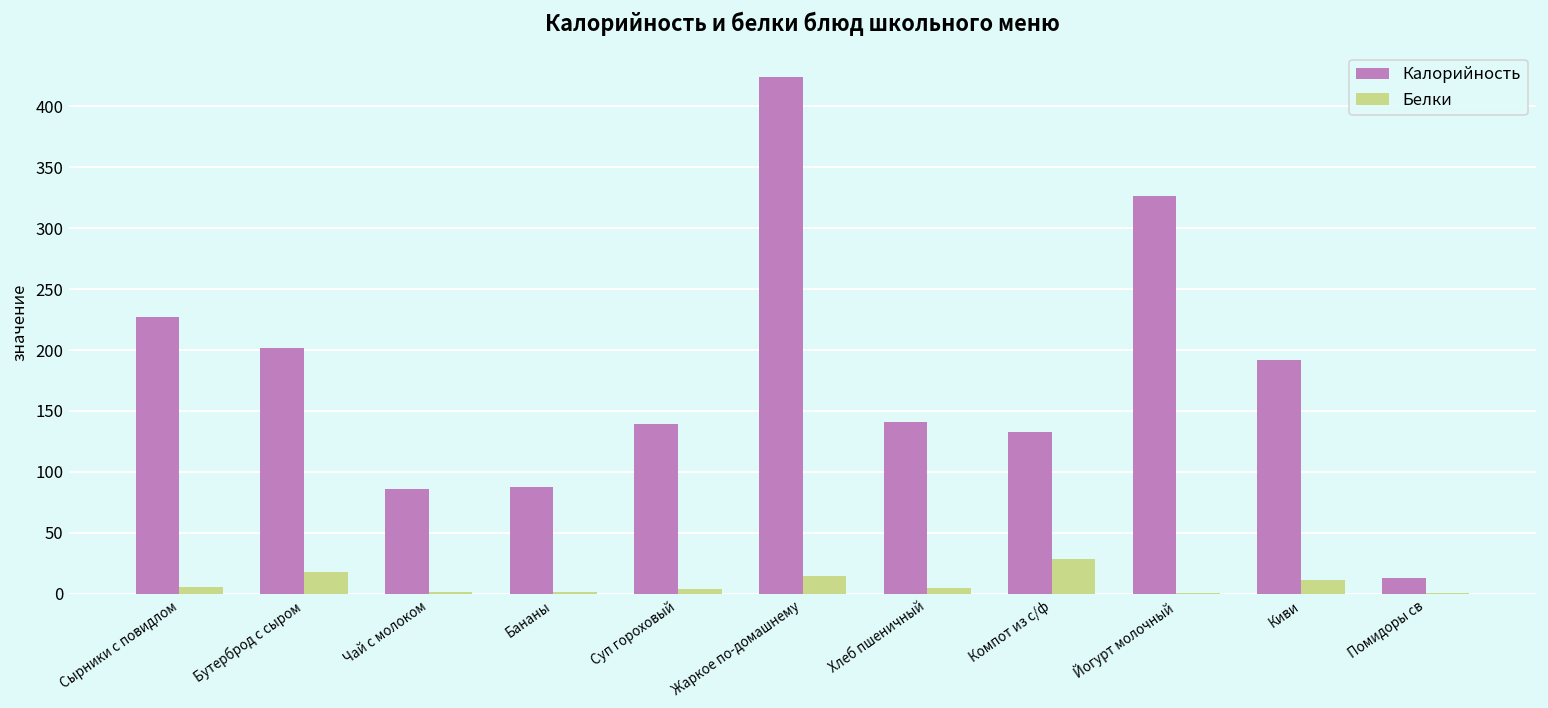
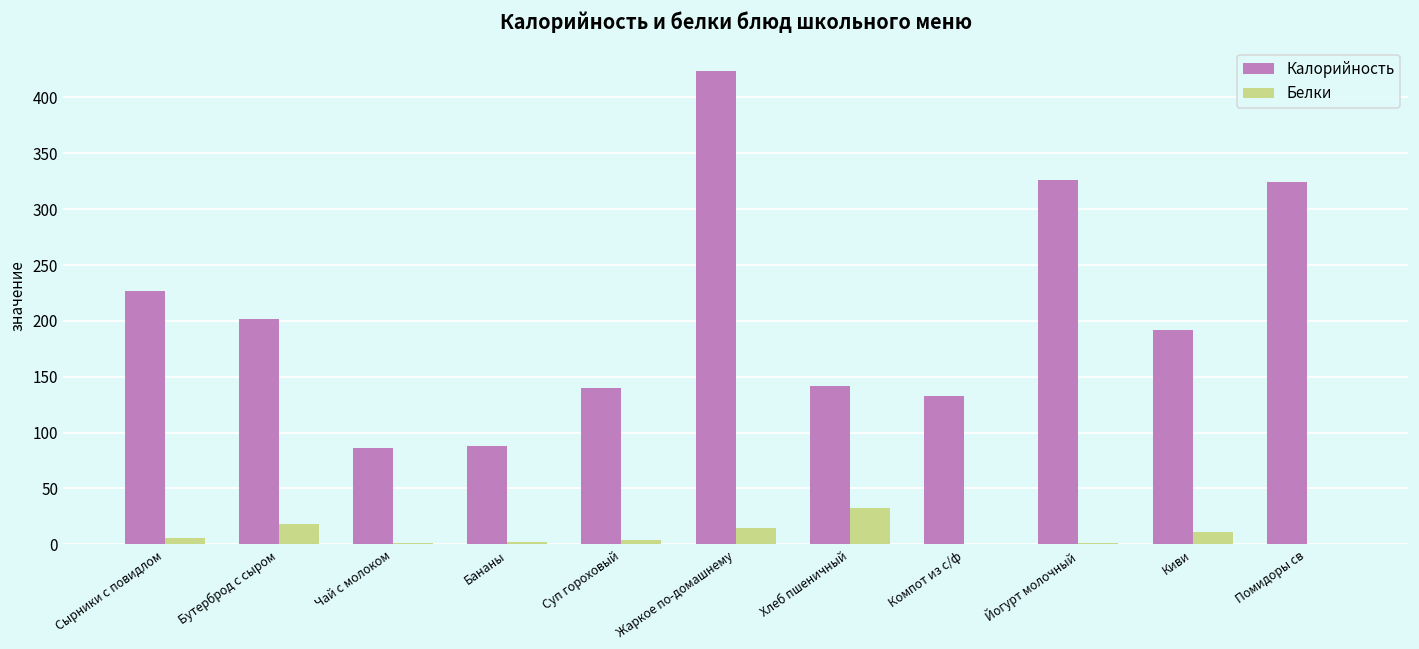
  {
    "Калорийность": {
      "Сырники с повидлом": 227,
      "Бутерброд с сыром": 202,
      "Чай с молоком": 86,
      "Бананы": 88,
      "Суп гороховый": 140,
      "Жаркое по-домашнему": 424,
      "Хлеб пшеничный": 141,
      "Компот из с/ф": 133,
      "Йогурт молочный": 326,
      "Киви": 192,
-     "Помидоры св": 13
+     "Помидоры св": 324
    },
    "Белки": {
      "Сырники с повидлом": 6,
      "Бутерброд с сыром": 18,
      "Суп гороховый": 4,
      "Жаркое по-домашнему": 14,
-     "Хлеб пшеничный": 5,
-     "Компот из с/ф": 29,
+     "Хлеб пшеничный": 33,
+     "Компот из с/ф": 1,
      "Киви": 11
    }
  }
